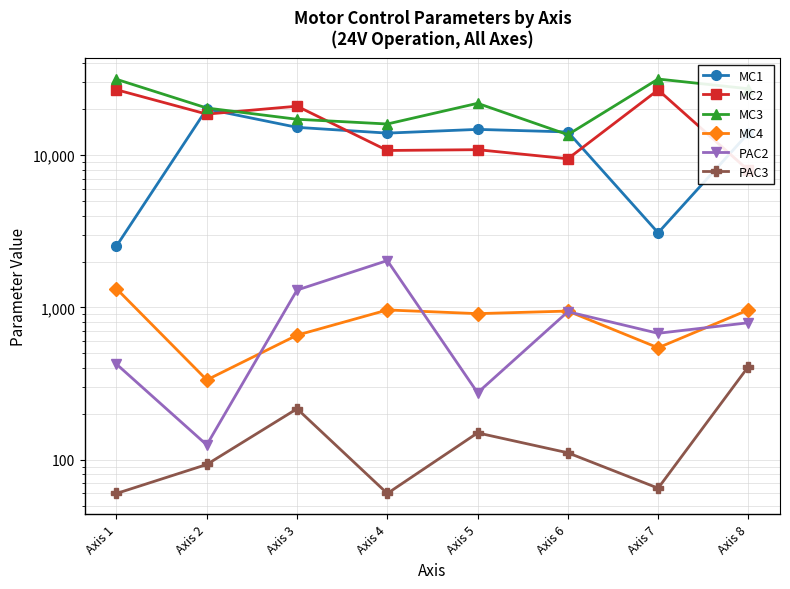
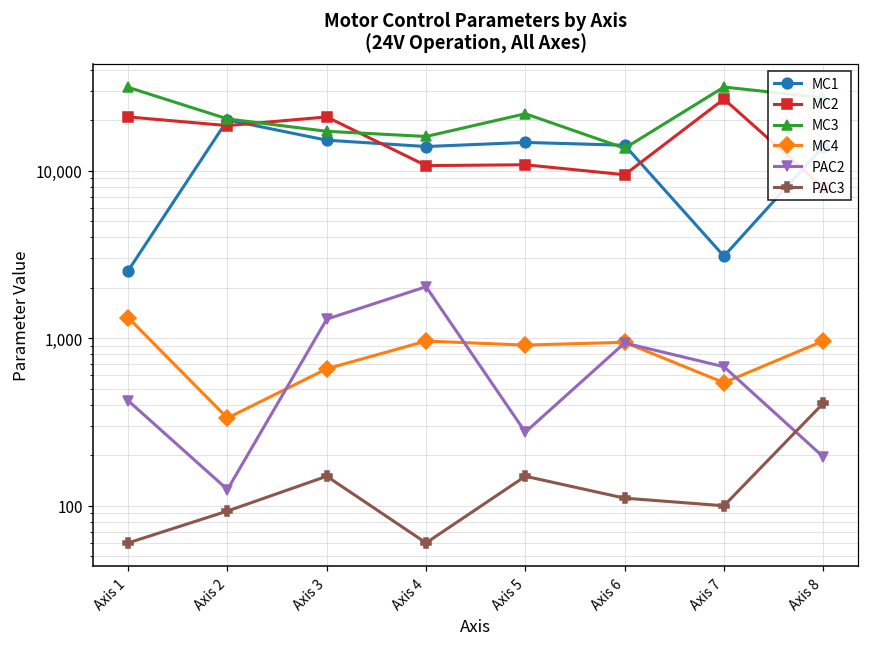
  {
    "MC1": {
      "Axis 1": "2,500",
      "Axis 3": "15,000",
      "Axis 4": "14,000",
      "Axis 5": "15,000",
      "Axis 6": "14,000",
      "Axis 7": "3,100"
    },
    "MC2": {
-     "Axis 1": "27,000",
+     "Axis 1": "21,000",
      "Axis 2": "19,000",
      "Axis 3": "21,000",
      "Axis 4": "11,000",
      "Axis 5": "11,000",
      "Axis 6": "9,000",
      "Axis 7": "27,000"
    },
    "MC3": {
      "Axis 1": "31,000",
      "Axis 3": "17,000",
      "Axis 4": "16,000",
      "Axis 5": "22,000",
      "Axis 6": "14,000",
      "Axis 7": "32,000"
    },
    "MC4": {
      "Axis 1": "1,300",
      "Axis 2": "330",
      "Axis 3": "660",
      "Axis 4": "1,000",
      "Axis 5": "900",
      "Axis 7": "540",
      "Axis 8": "1,000"
    },
    "PAC2": {
      "Axis 1": "420",
      "Axis 2": "130",
      "Axis 3": "1,300",
      "Axis 4": "2,000",
      "Axis 5": "280",
      "Axis 7": "700",
-     "Axis 8": "800"
+     "Axis 8": "200"
    },
    "PAC3": {
      "Axis 1": "60",
      "Axis 2": "90",
-     "Axis 3": "220",
+     "Axis 3": "150",
      "Axis 4": "60",
      "Axis 5": "150",
      "Axis 6": "110",
-     "Axis 7": "65",
+     "Axis 7": "100",
      "Axis 8": "410"
    }
  }
